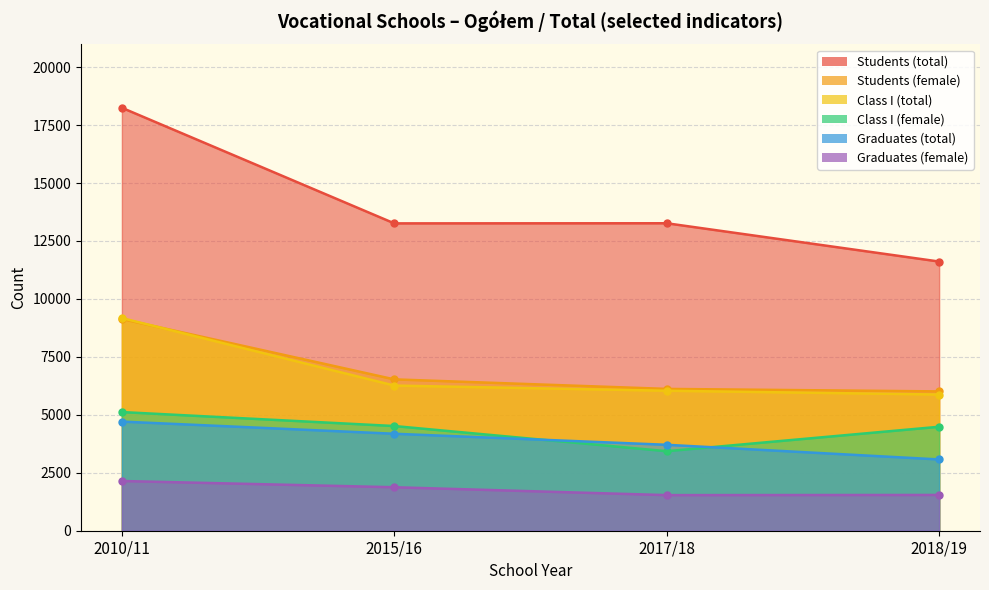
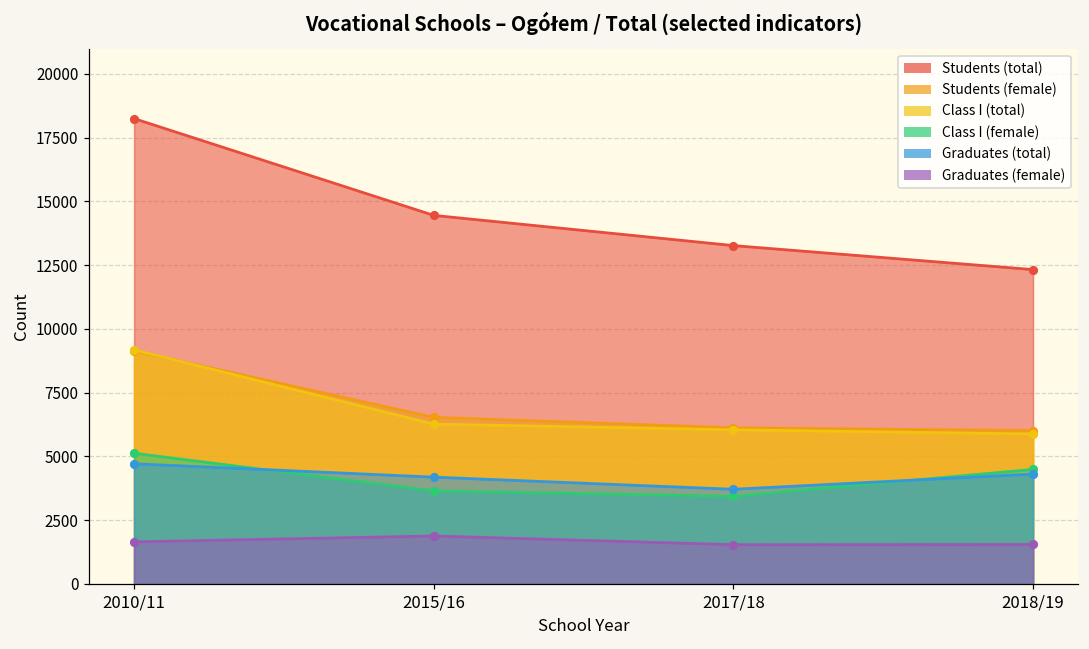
  {
    "Students (total)": {
      "2010/11": 18200,
-     "2015/16": 13300,
+     "2015/16": 14400,
      "2017/18": 13300,
-     "2018/19": 11600
+     "2018/19": 12300
    },
    "Class I (female)": {
      "2010/11": 5100,
-     "2015/16": 4500,
+     "2015/16": 3600,
      "2017/18": 3400,
      "2018/19": 4500
    },
    "Graduates (total)": {
      "2010/11": 4700,
      "2015/16": 4200,
      "2017/18": 3700,
-     "2018/19": 3100
+     "2018/19": 4300
    },
    "Graduates (female)": {
-     "2010/11": 2100,
+     "2010/11": 1600,
      "2015/16": 1900,
      "2017/18": 1500,
      "2018/19": 1500
    }
  }
